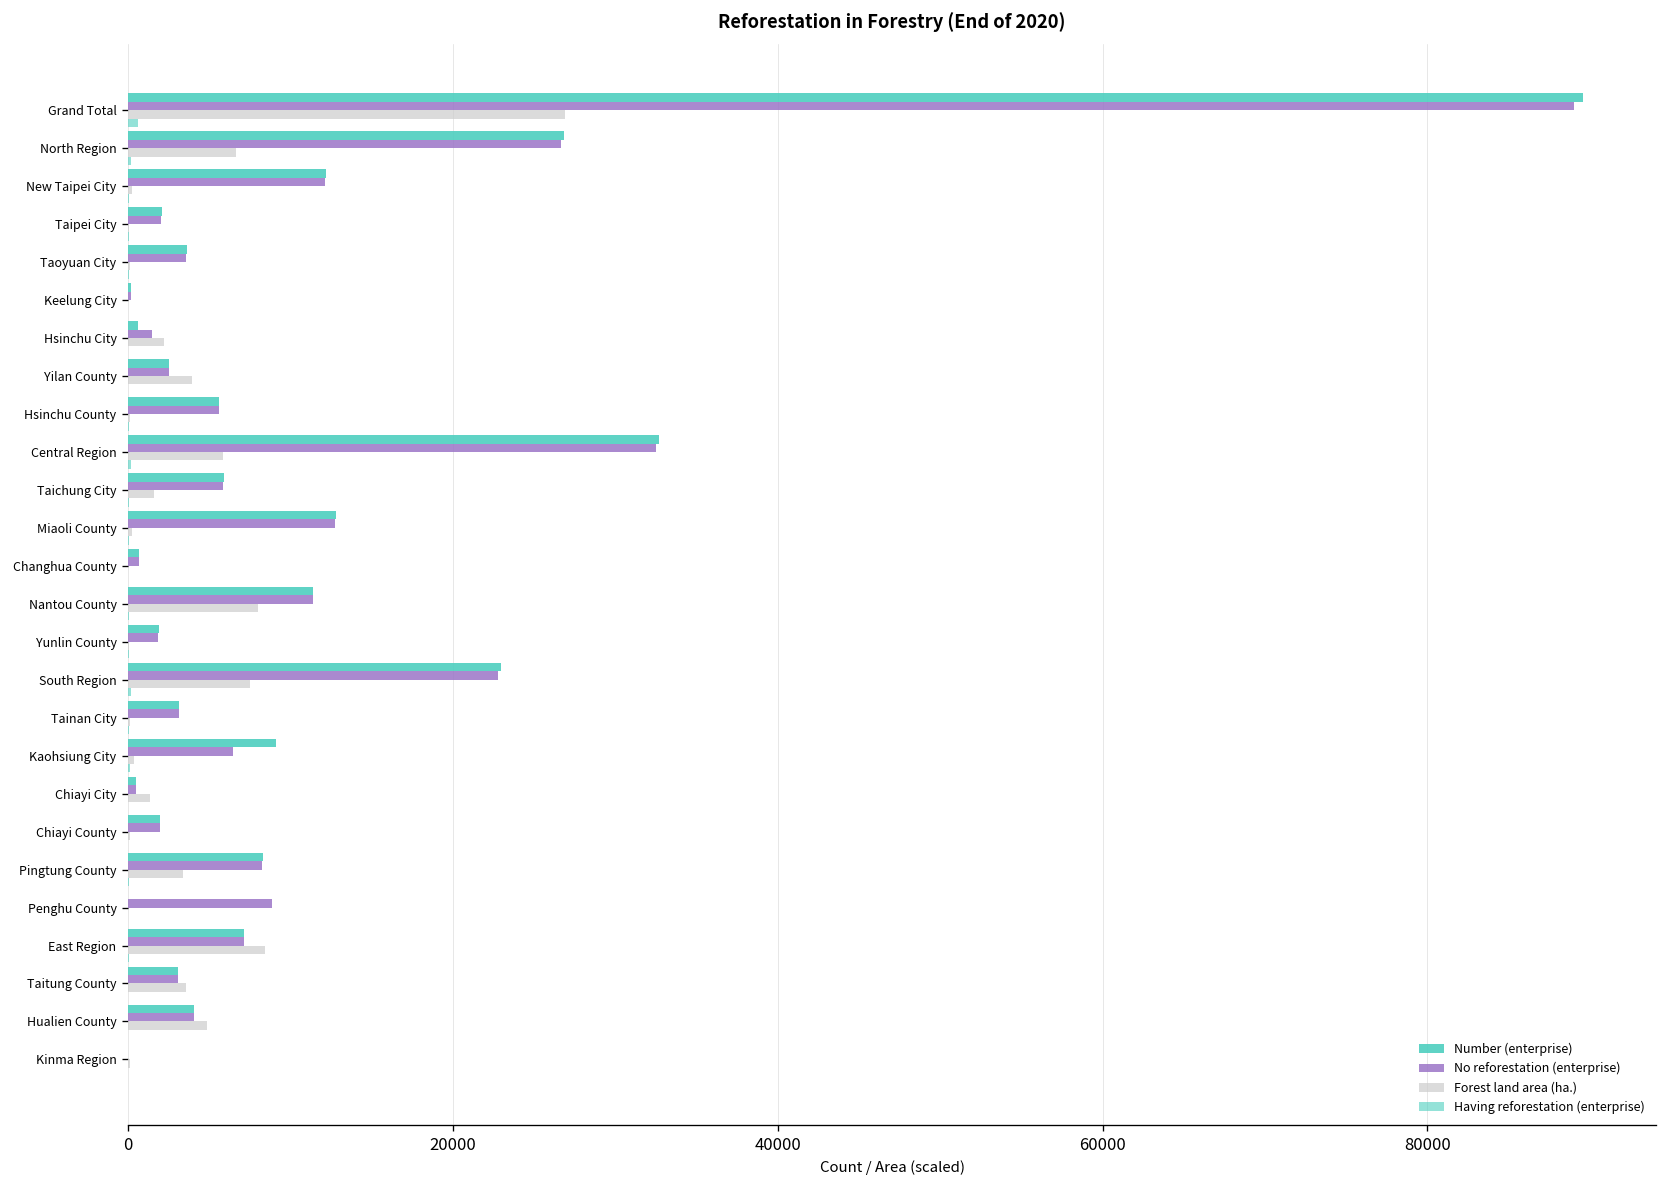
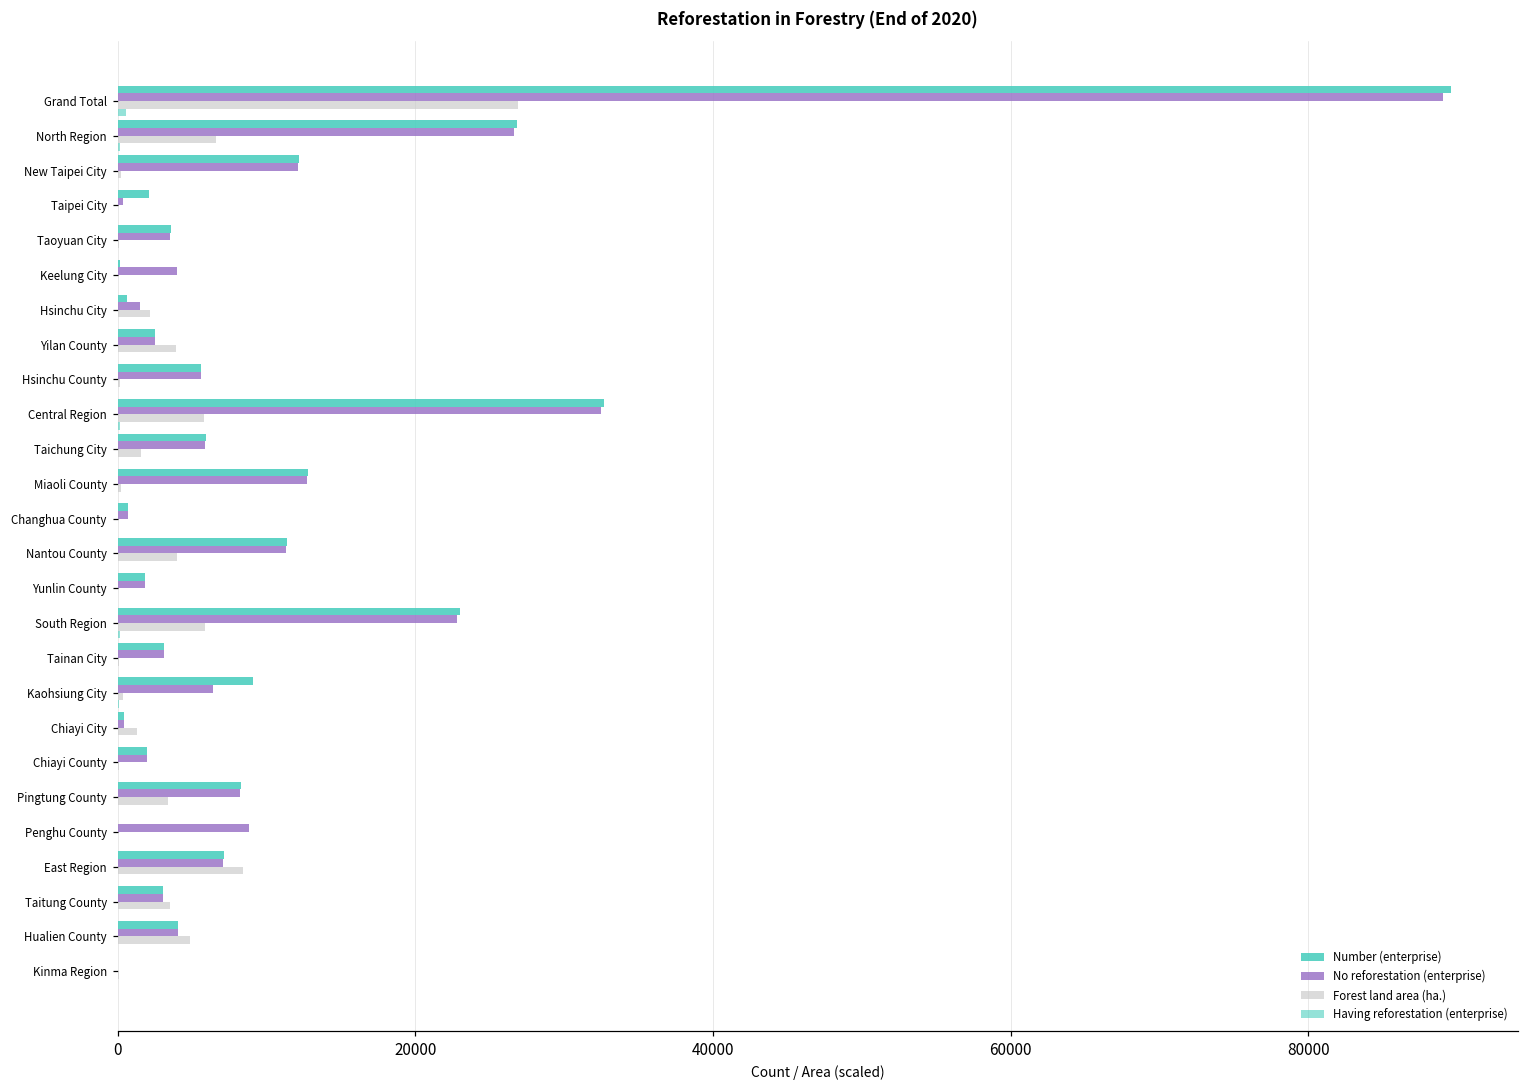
  {
    "No reforestation (enterprise)": {
      "Grand Total": 89000,
      "North Region": 26600,
      "New Taipei City": 12100,
-     "Taipei City": 2000,
+     "Taipei City": 300,
      "Taoyuan City": 3600,
-     "Keelung City": 200,
+     "Keelung City": 4000,
      "Hsinchu City": 1500,
      "Yilan County": 2500,
      "Hsinchu County": 5600,
      "Central Region": 32500,
      "Taichung City": 5900,
      "Miaoli County": 12800,
      "Changhua County": 700,
      "Nantou County": 11400,
      "Yunlin County": 1800,
      "South Region": 22800,
      "Tainan City": 3100,
      "Kaohsiung City": 6400,
      "Chiayi City": 500,
      "Chiayi County": 2000,
      "Pingtung County": 8300,
      "Penghu County": 8800,
      "East Region": 7100,
      "Taitung County": 3100,
      "Hualien County": 4000
    },
    "Forest land area (ha.)": {
      "Grand Total": 26900,
      "North Region": 6600,
      "New Taipei City": 200,
      "Hsinchu City": 2200,
      "Yilan County": 3900,
      "Central Region": 5800,
      "Taichung City": 1600,
      "Miaoli County": 200,
-     "Nantou County": 8000,
-     "South Region": 7500,
+     "Nantou County": 4000,
+     "South Region": 5900,
      "Kaohsiung City": 400,
      "Chiayi City": 1300,
      "Pingtung County": 3400,
      "East Region": 8400,
      "Taitung County": 3600,
      "Hualien County": 4900
    }
  }
